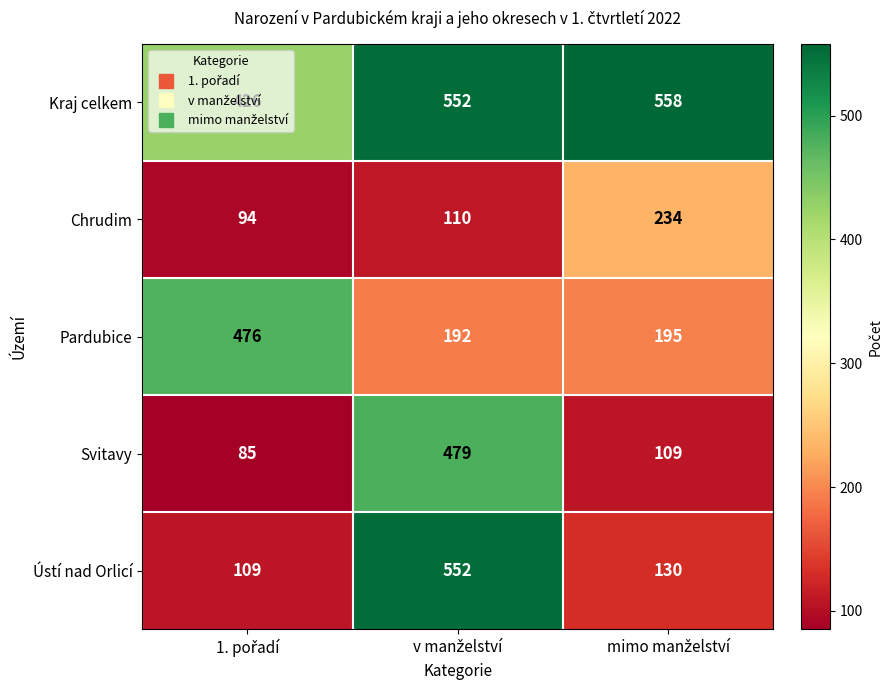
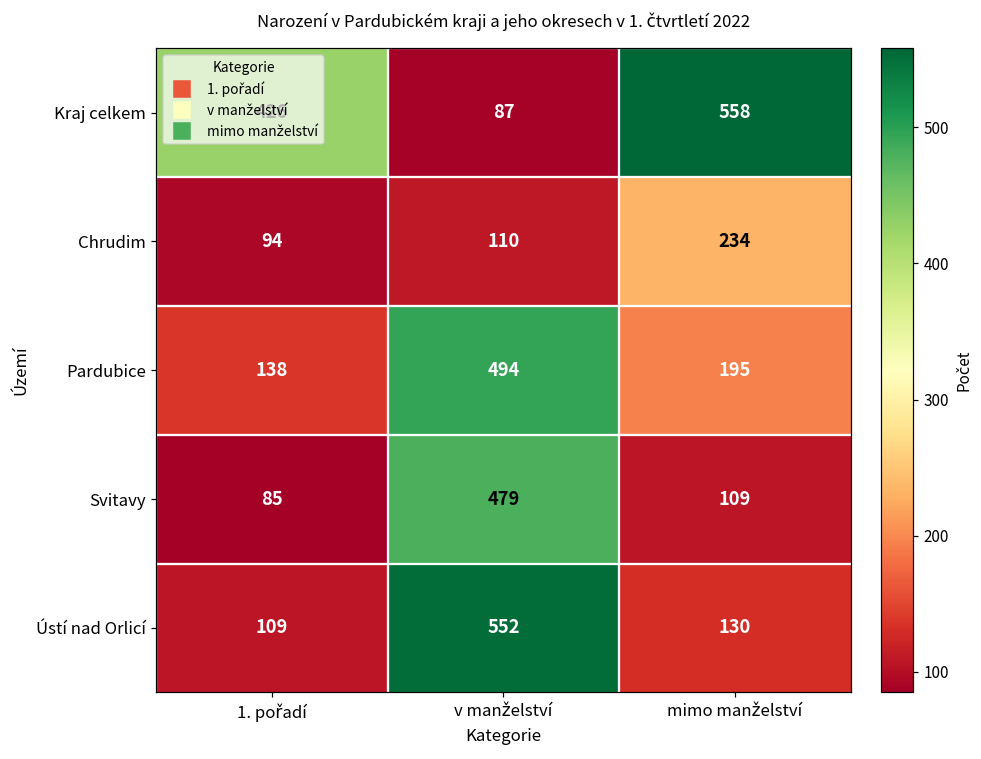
  {
    "Kraj celkem": {
-     "v manželství": 552,
+     "v manželství": 87,
      "mimo manželství": 558
    },
    "Chrudim": {
      "1. pořadí": 94,
      "v manželství": 110,
      "mimo manželství": 234
    },
    "Pardubice": {
-     "1. pořadí": 476,
-     "v manželství": 192,
+     "1. pořadí": 138,
+     "v manželství": 494,
      "mimo manželství": 195
    },
    "Svitavy": {
      "1. pořadí": 85,
      "v manželství": 479,
      "mimo manželství": 109
    },
    "Ústí nad Orlicí": {
      "1. pořadí": 109,
      "v manželství": 552,
      "mimo manželství": 130
    }
  }
